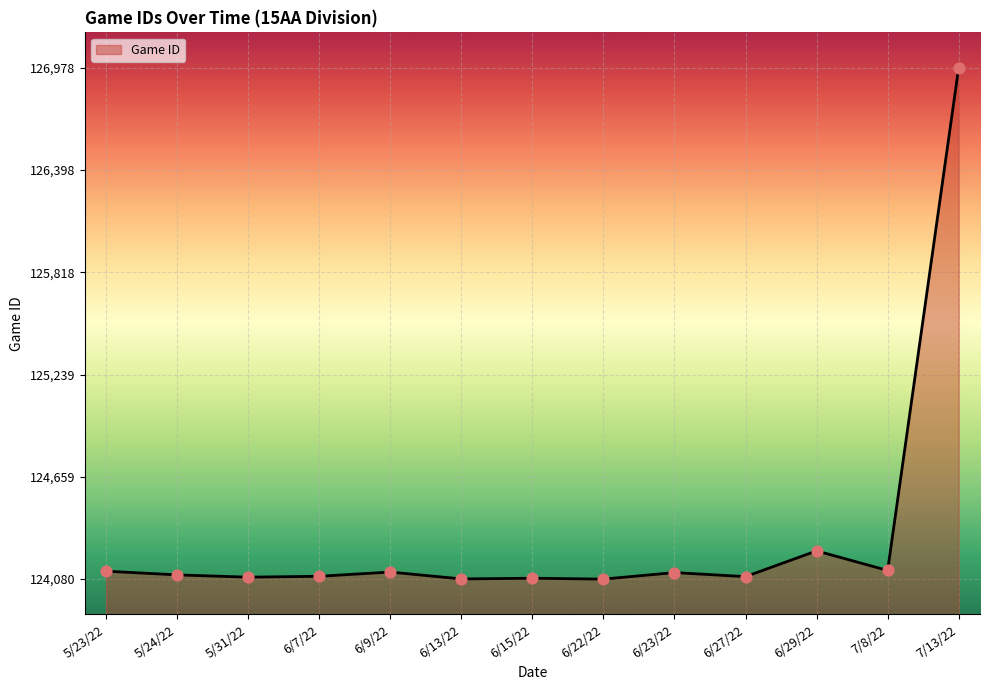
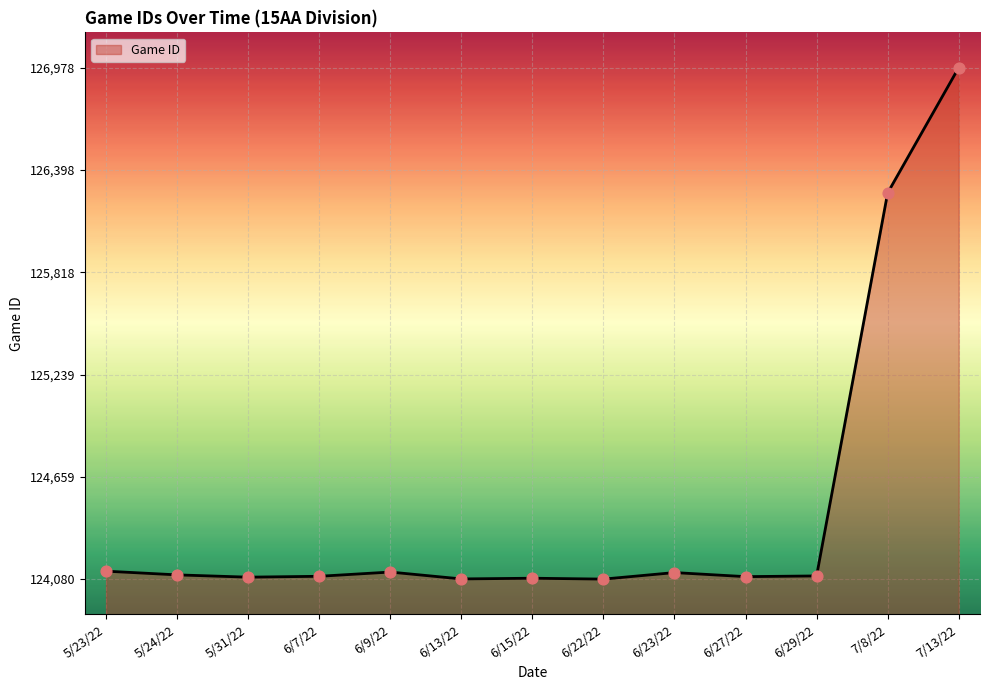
  {
    "5/23/22": "124,130",
    "5/24/22": "124,100",
    "5/31/22": "124,090",
    "6/7/22": "124,100",
    "6/9/22": "124,120",
    "6/13/22": "124,080",
    "6/15/22": "124,090",
    "6/22/22": "124,080",
    "6/23/22": "124,120",
    "6/27/22": "124,090",
-   "6/29/22": "124,240",
-   "7/8/22": "124,130",
+   "6/29/22": "124,100",
+   "7/8/22": "126,270",
    "7/13/22": "126,980"
  }
